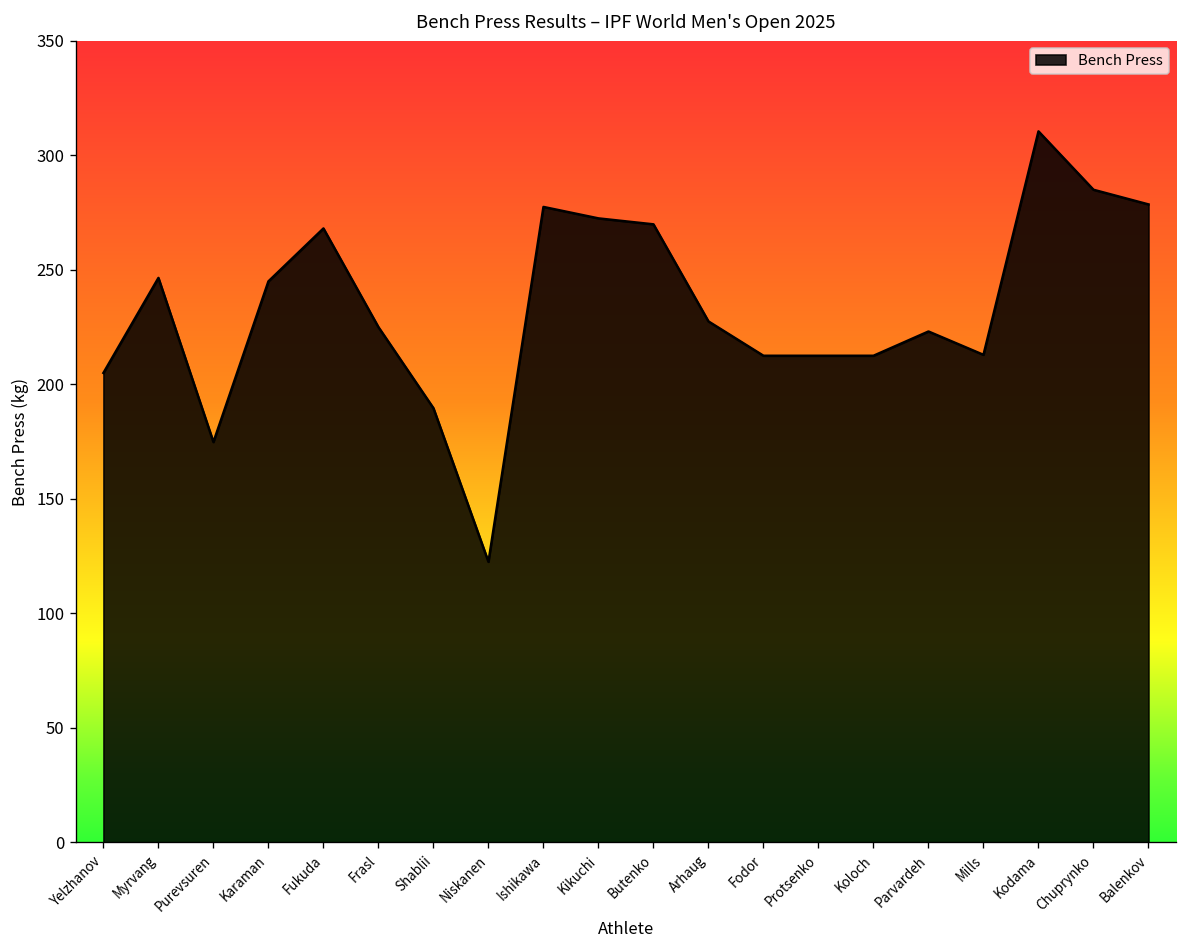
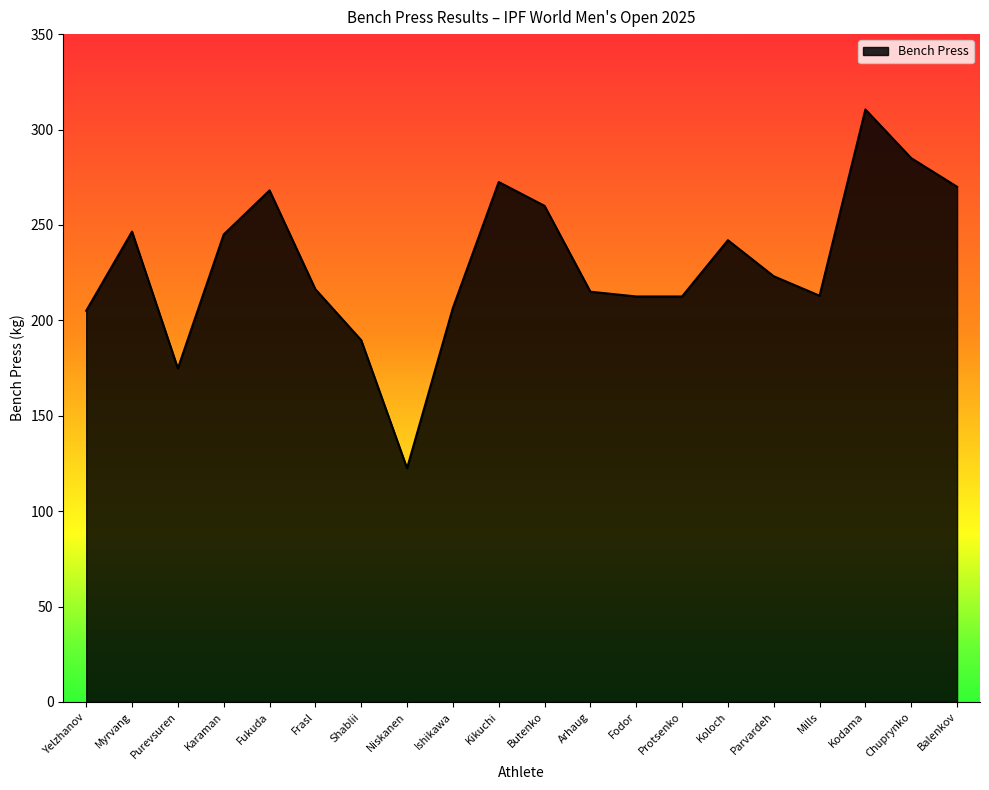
  {
    "Yelzhanov": 205,
    "Myrvang": 247,
    "Purevsuren": 175,
    "Karaman": 245,
    "Fukuda": 268,
-   "Frasl": 225,
+   "Frasl": 216,
    "Shablii": 190,
    "Niskanen": 123,
-   "Ishikawa": 278,
+   "Ishikawa": 207,
    "Kikuchi": 273,
-   "Butenko": 270,
-   "Arhaug": 228,
+   "Butenko": 260,
+   "Arhaug": 215,
    "Fodor": 213,
    "Protsenko": 213,
-   "Koloch": 213,
+   "Koloch": 242,
    "Parvardeh": 223,
    "Mills": 213,
    "Kodama": 311,
    "Chuprynko": 285,
-   "Balenkov": 279
+   "Balenkov": 270
  }
